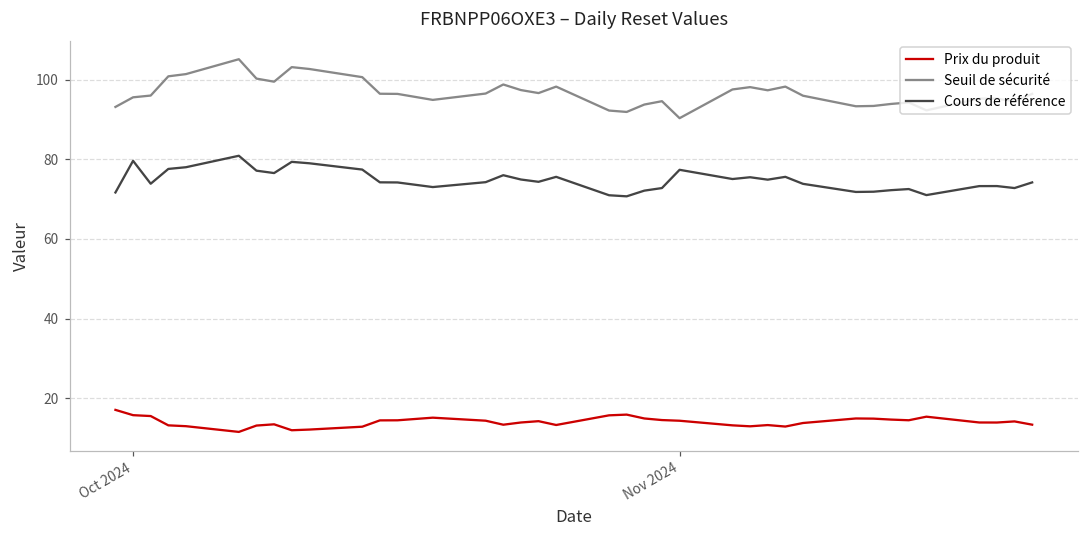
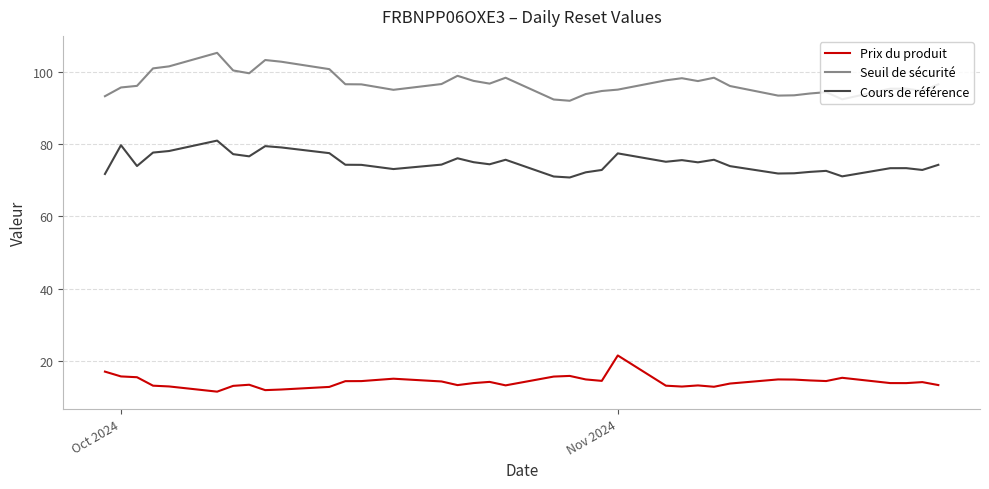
  {
    "Prix du produit": {
      "Oct 2024": 16,
-     "Nov 2024": 14
+     "Nov 2024": 22
    },
    "Seuil de sécurité": {
      "Oct 2024": 96,
-     "Nov 2024": 90
+     "Nov 2024": 95
    },
    "Cours de référence": {
      "Oct 2024": 80,
      "Nov 2024": 77
    }
  }
